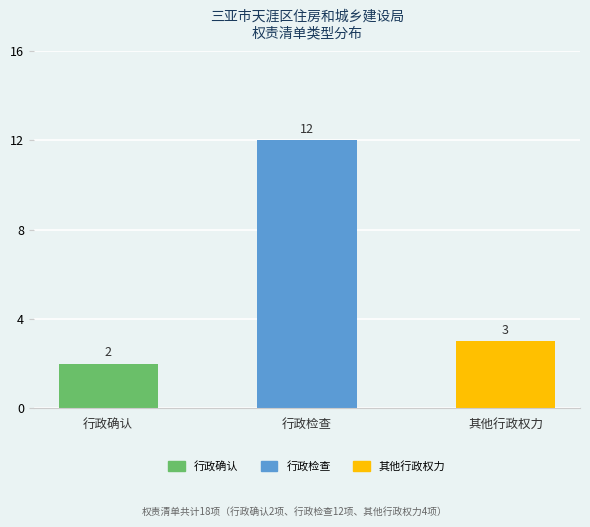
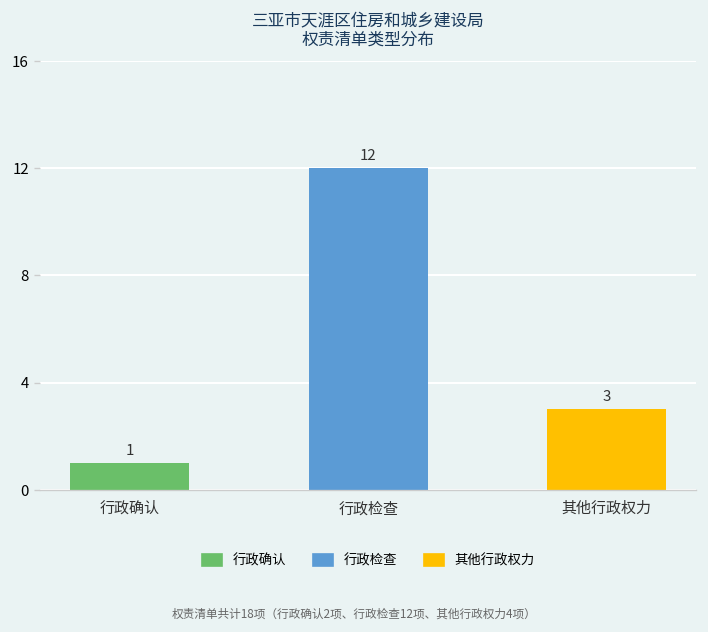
  {
-   "行政确认": 2,
+   "行政确认": 1,
    "行政检查": 12,
    "其他行政权力": 3
  }
